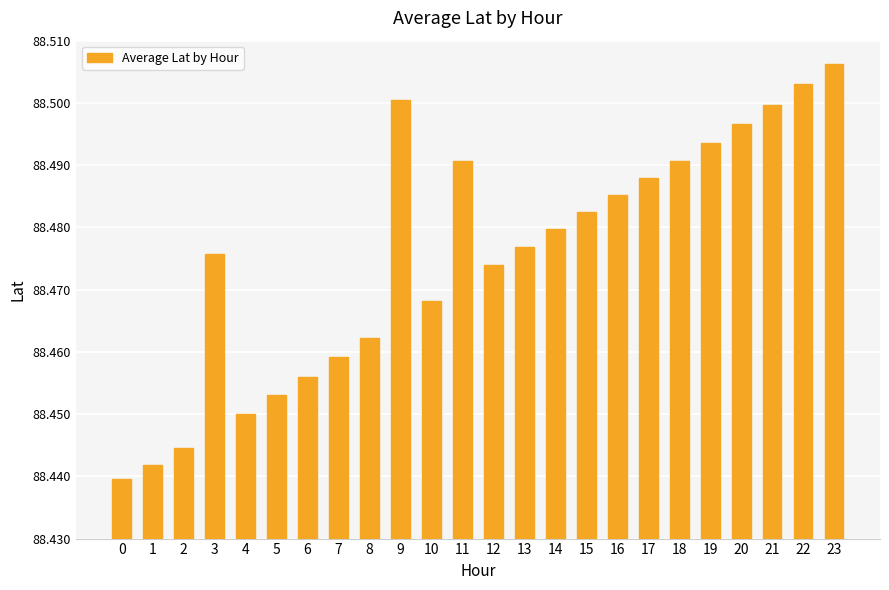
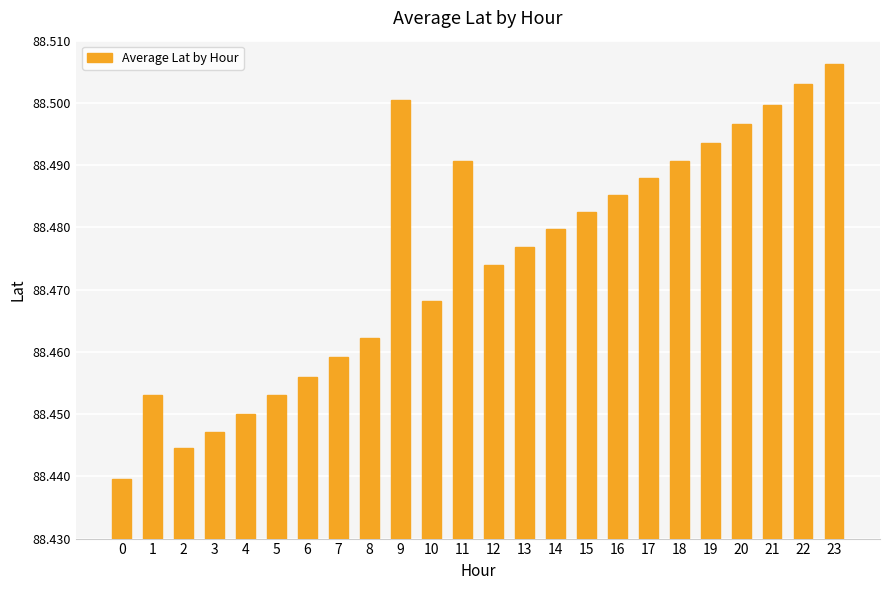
  {
    "0": 88.440,
-   "1": 88.442,
+   "1": 88.453,
    "2": 88.445,
-   "3": 88.476,
+   "3": 88.447,
    "4": 88.450,
    "5": 88.453,
    "6": 88.456,
    "7": 88.459,
    "8": 88.462,
    "9": 88.501,
    "10": 88.468,
    "11": 88.491,
    "12": 88.474,
    "13": 88.477,
    "14": 88.480,
    "15": 88.483,
    "16": 88.485,
    "17": 88.488,
    "18": 88.491,
    "19": 88.494,
    "20": 88.497,
    "21": 88.500,
    "22": 88.503,
    "23": 88.506
  }
